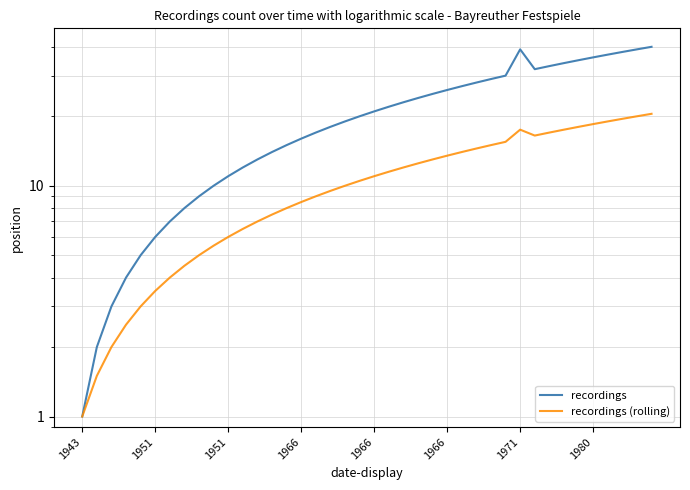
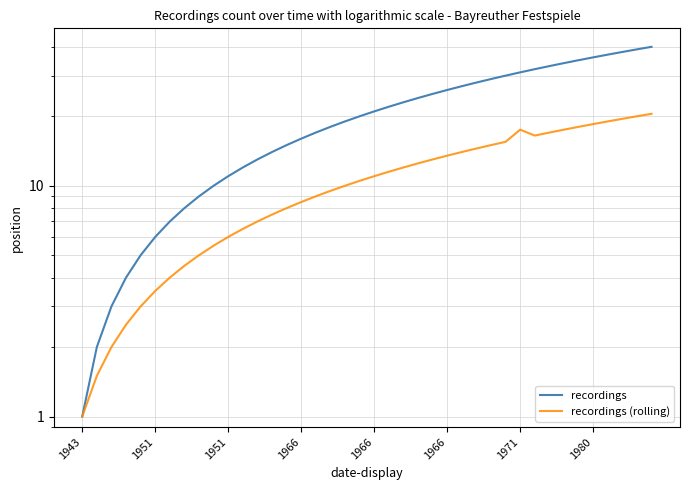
  {
    "recordings": {
-     "1971": 39
+     "1971": 31
    },
    "recordings (rolling)": {
      "1971": 18
    }
  }
